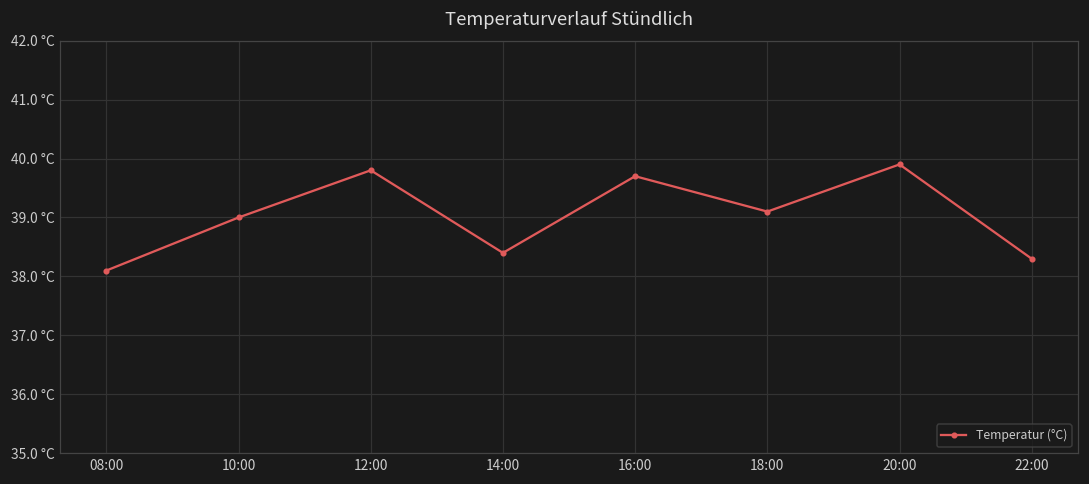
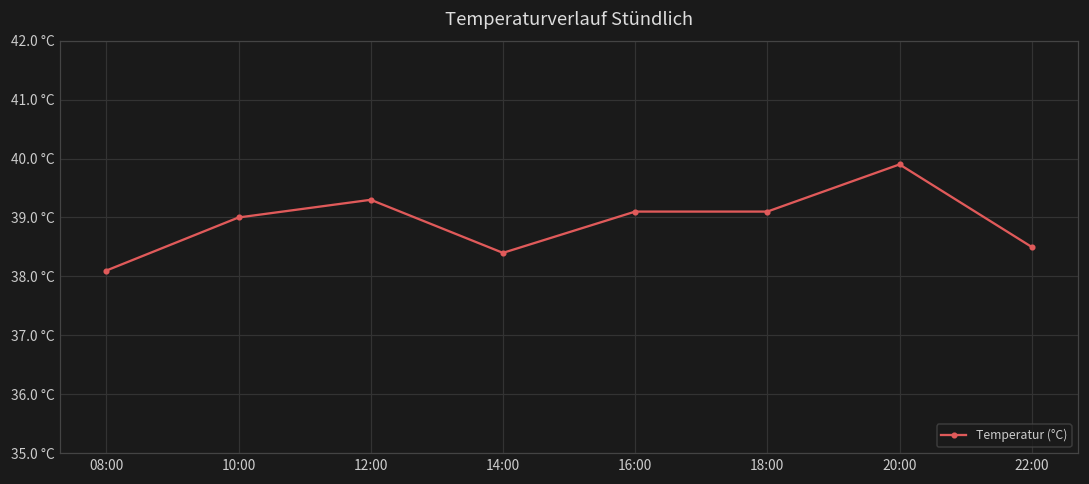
  {
    "08:00": "38.1 °C",
    "10:00": "39.0 °C",
-   "12:00": "39.8 °C",
+   "12:00": "39.3 °C",
    "14:00": "38.4 °C",
-   "16:00": "39.7 °C",
+   "16:00": "39.1 °C",
    "18:00": "39.1 °C",
    "20:00": "39.9 °C",
-   "22:00": "38.3 °C"
+   "22:00": "38.5 °C"
  }
